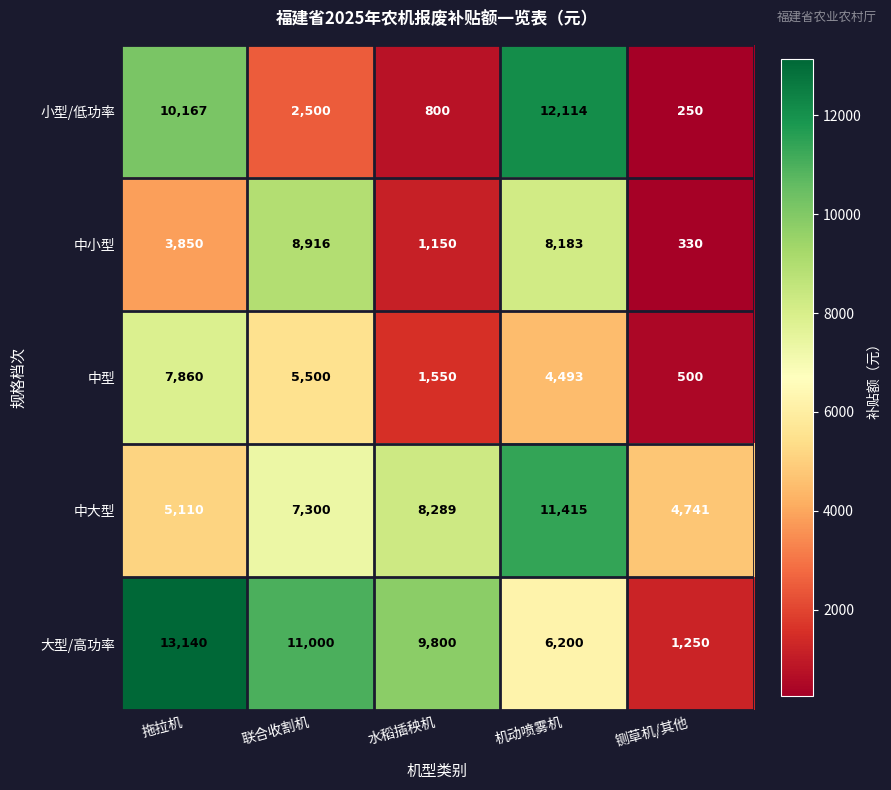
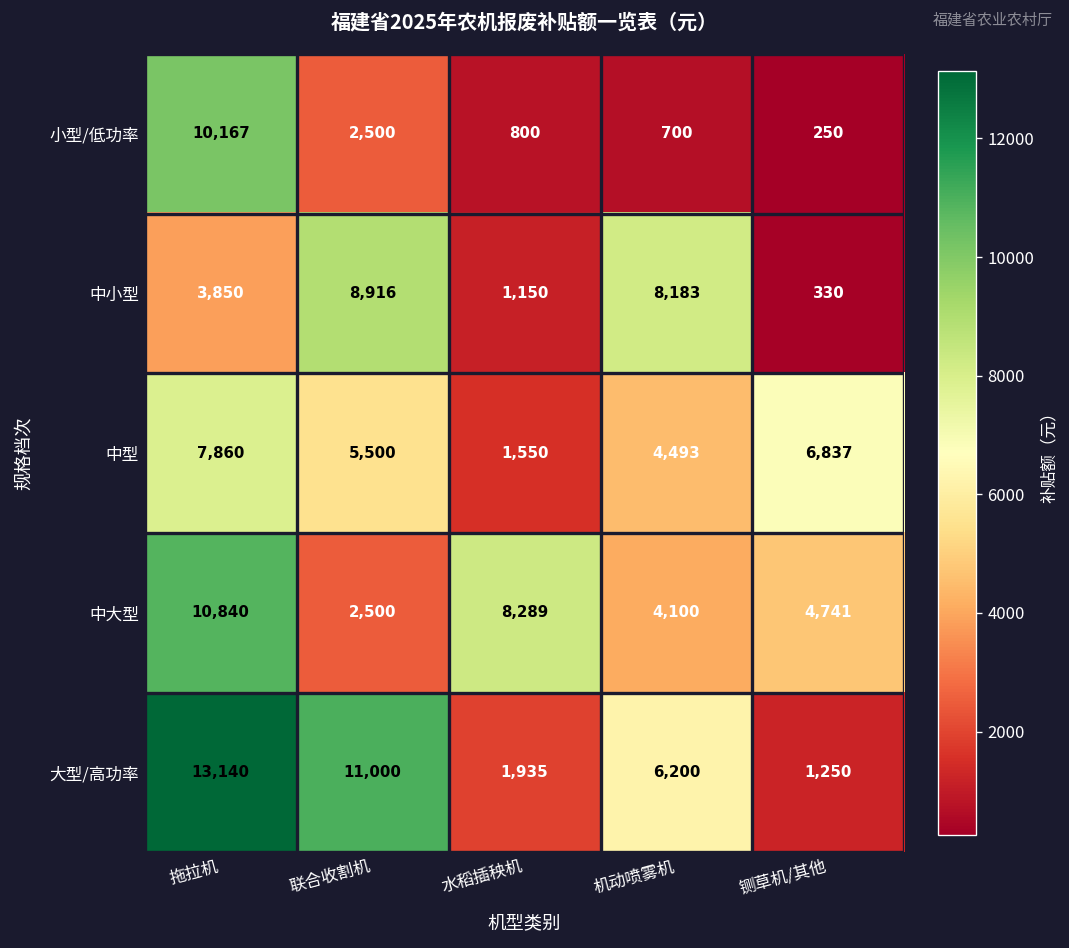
  {
    "小型/低功率": {
      "拖拉机": "10,167",
      "联合收割机": "2,500",
      "水稻插秧机": "800",
-     "机动喷雾机": "12,114",
+     "机动喷雾机": "700",
      "铡草机/其他": "250"
    },
    "中小型": {
      "拖拉机": "3,850",
      "联合收割机": "8,916",
      "水稻插秧机": "1,150",
      "机动喷雾机": "8,183",
      "铡草机/其他": "330"
    },
    "中型": {
      "拖拉机": "7,860",
      "联合收割机": "5,500",
      "水稻插秧机": "1,550",
      "机动喷雾机": "4,493",
-     "铡草机/其他": "500"
+     "铡草机/其他": "6,837"
    },
    "中大型": {
-     "拖拉机": "5,110",
-     "联合收割机": "7,300",
+     "拖拉机": "10,840",
+     "联合收割机": "2,500",
      "水稻插秧机": "8,289",
-     "机动喷雾机": "11,415",
+     "机动喷雾机": "4,100",
      "铡草机/其他": "4,741"
    },
    "大型/高功率": {
      "拖拉机": "13,140",
      "联合收割机": "11,000",
-     "水稻插秧机": "9,800",
+     "水稻插秧机": "1,935",
      "机动喷雾机": "6,200",
      "铡草机/其他": "1,250"
    }
  }
